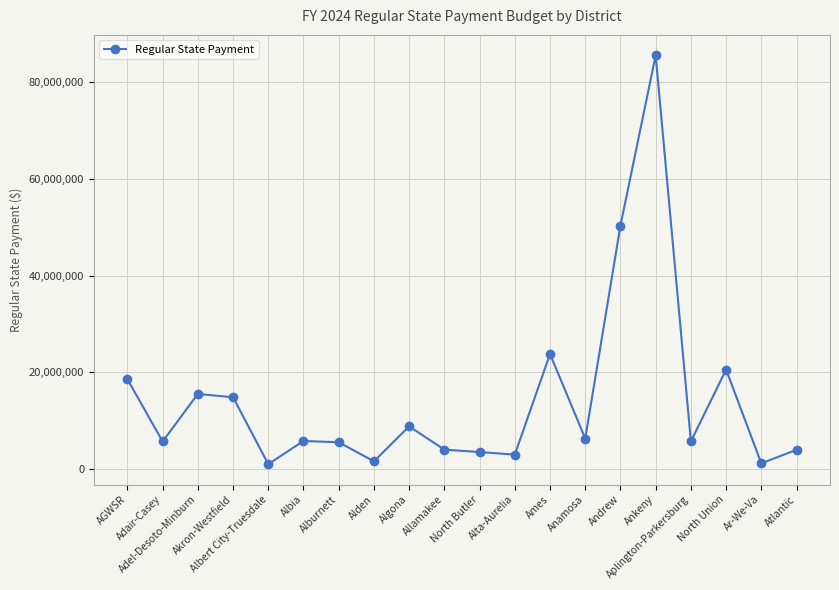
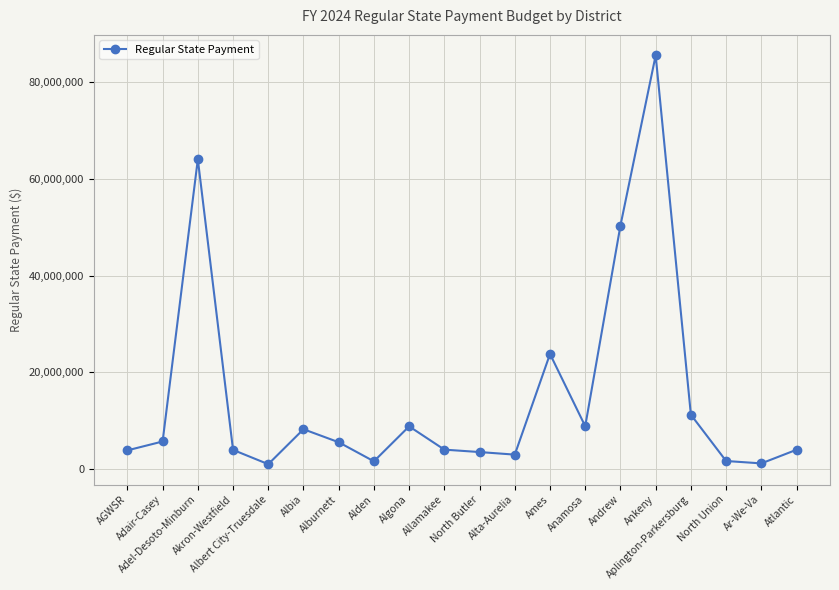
  {
-   "AGWSR": "19,000,000",
+   "AGWSR": "4,000,000",
    "Adair-Casey": "6,000,000",
-   "Adel-Desoto-Minburn": "16,000,000",
-   "Akron-Westfield": "15,000,000",
+   "Adel-Desoto-Minburn": "64,000,000",
+   "Akron-Westfield": "4,000,000",
    "Albert City-Truesdale": "1,000,000",
-   "Albia": "6,000,000",
+   "Albia": "8,000,000",
    "Alburnett": "6,000,000",
    "Alden": "2,000,000",
    "Algona": "9,000,000",
    "Allamakee": "4,000,000",
    "North Butler": "4,000,000",
    "Alta-Aurelia": "3,000,000",
    "Ames": "24,000,000",
-   "Anamosa": "6,000,000",
+   "Anamosa": "9,000,000",
    "Andrew": "50,000,000",
    "Ankeny": "86,000,000",
-   "Aplington-Parkersburg": "6,000,000",
-   "North Union": "21,000,000",
+   "Aplington-Parkersburg": "11,000,000",
+   "North Union": "2,000,000",
    "Ar-We-Va": "1,000,000",
    "Atlantic": "4,000,000"
  }
